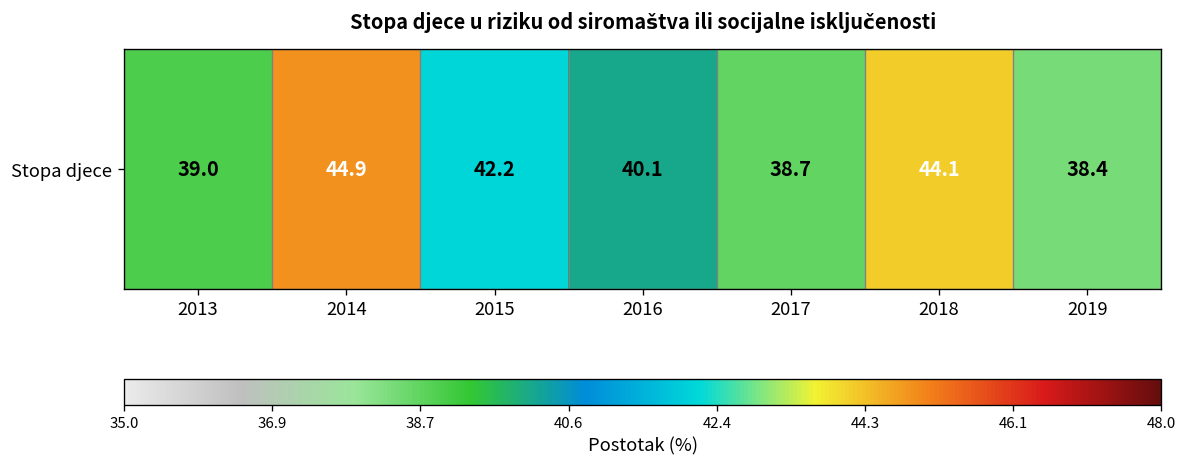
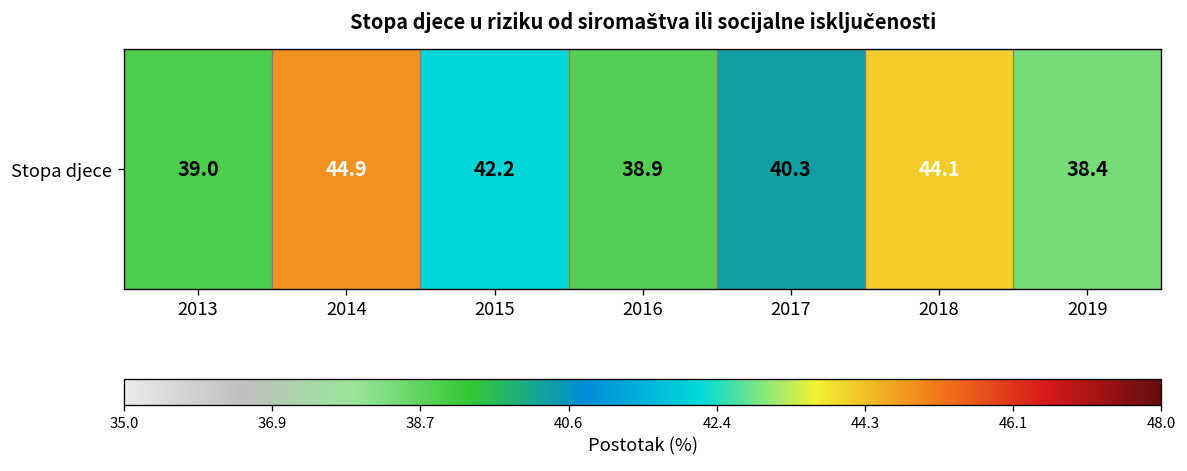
  {
    "Stopa djece": {
      "2013": 39.0,
      "2014": 44.9,
      "2015": 42.2,
-     "2016": 40.1,
-     "2017": 38.7,
+     "2016": 38.9,
+     "2017": 40.3,
      "2018": 44.1,
      "2019": 38.4
    }
  }
